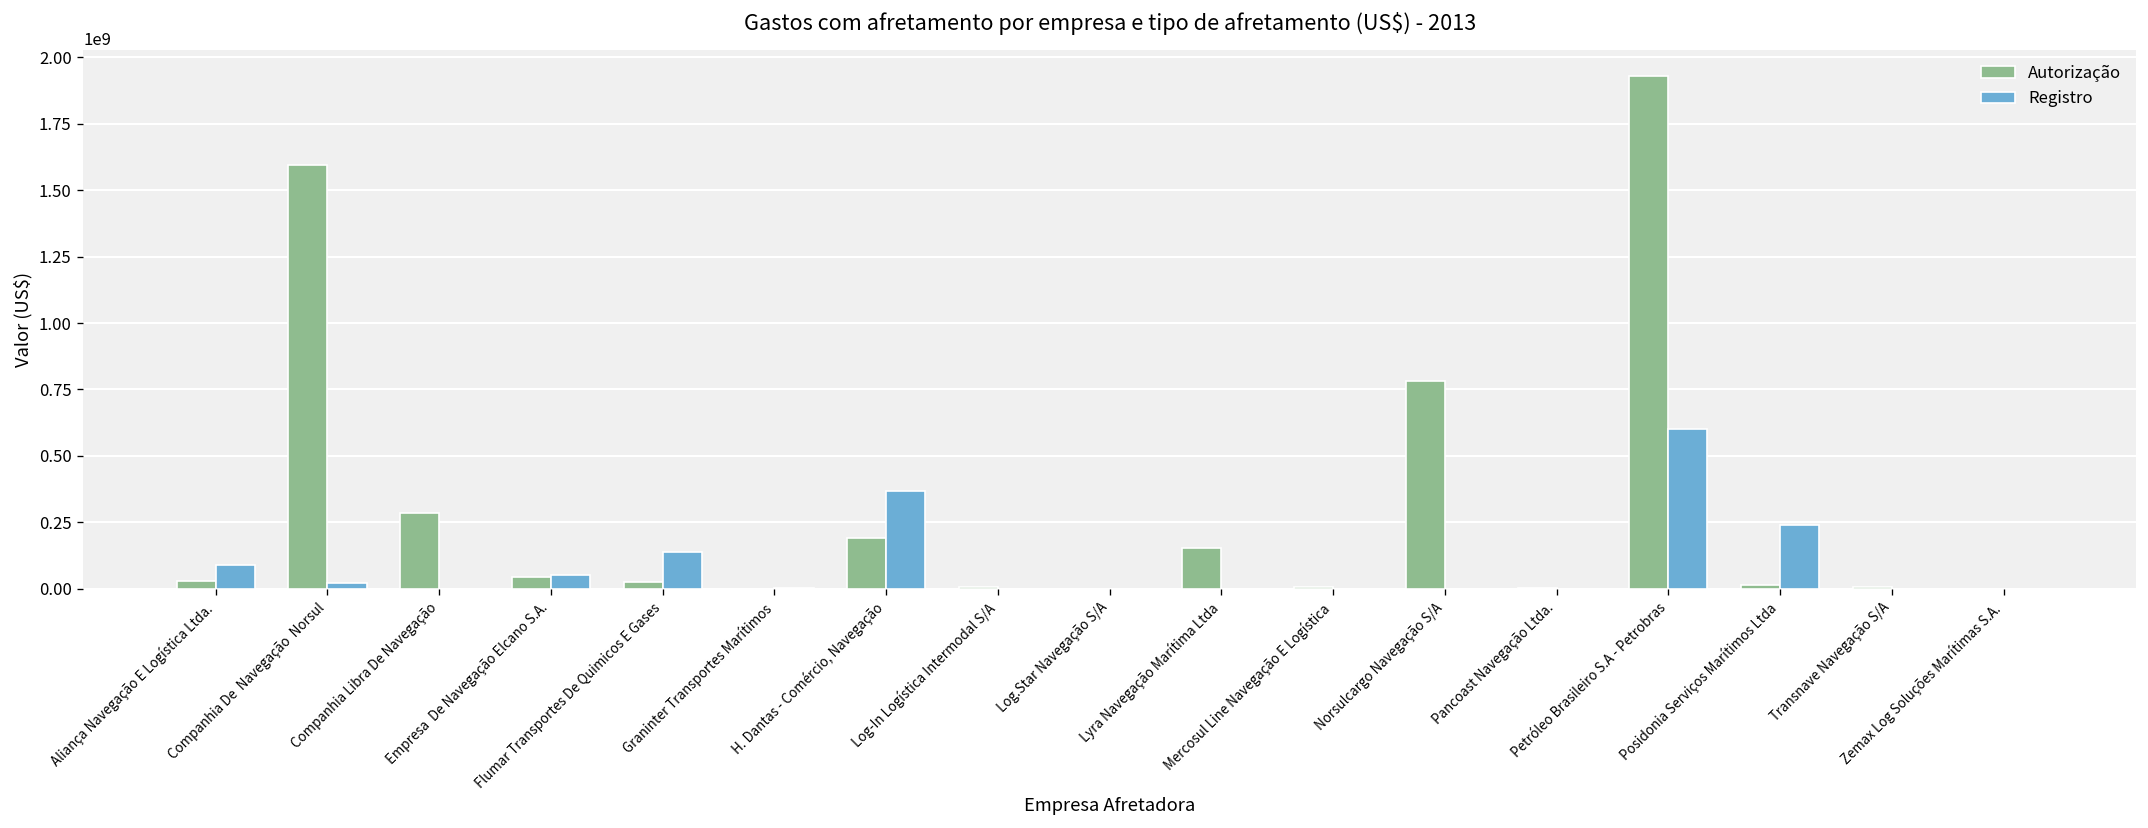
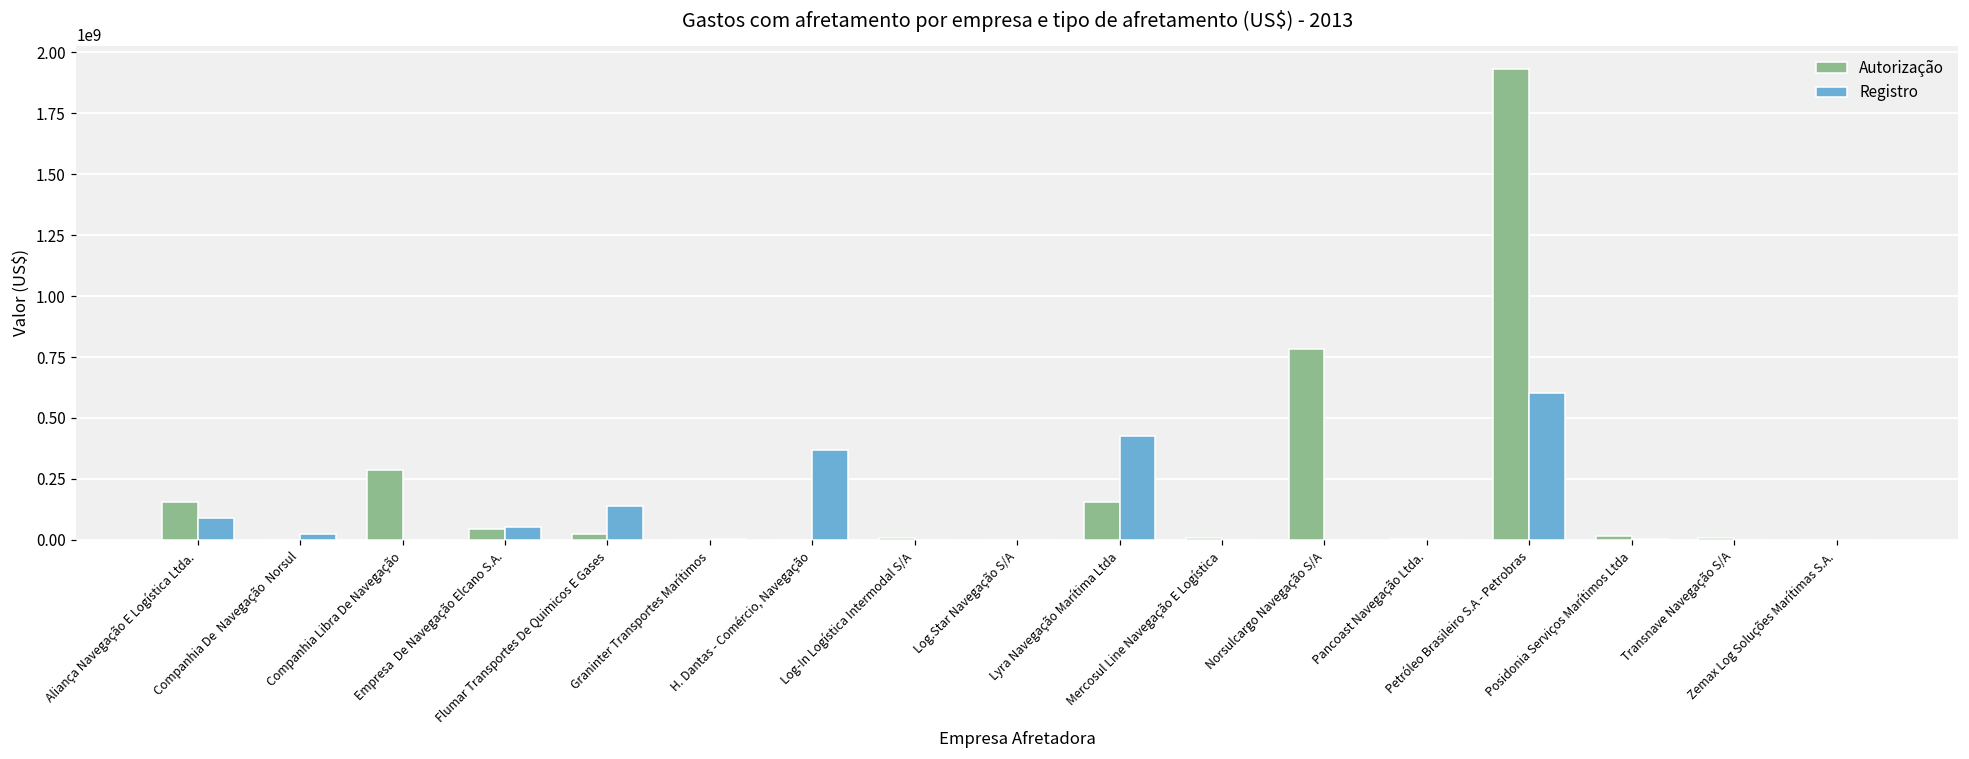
  {
    "Autorização": {
-     "Aliança Navegação E Logística Ltda.": 30000000,
-     "Companhia De Navegação Norsul": 1590000000,
+     "Aliança Navegação E Logística Ltda.": 160000000,
+     "Companhia De Navegação Norsul": 0,
      "Companhia Libra De Navegação": 290000000,
      "Empresa De Navegação Elcano S.A.": 40000000,
      "Flumar Transportes De Quimicos E Gases": 20000000,
-     "H. Dantas - Comércio, Navegação": 190000000,
+     "H. Dantas - Comércio, Navegação": 0,
      "Log.Star Navegação S/A": 0,
      "Lyra Navegação Marítima Ltda": 150000000,
      "Norsulcargo Navegação S/A": 780000000,
      "Petróleo Brasileiro S.A - Petrobras": 1930000000,
      "Posidonia Serviços Marítimos Ltda": 10000000
    },
    "Registro": {
      "Aliança Navegação E Logística Ltda.": 90000000,
      "Companhia De Navegação Norsul": 20000000,
      "Companhia Libra De Navegação": 0,
      "Empresa De Navegação Elcano S.A.": 50000000,
      "Flumar Transportes De Quimicos E Gases": 140000000,
      "H. Dantas - Comércio, Navegação": 370000000,
-     "Lyra Navegação Marítima Ltda": 0,
+     "Lyra Navegação Marítima Ltda": 430000000,
      "Mercosul Line Navegação E Logística": 0,
      "Pancoast Navegação Ltda.": 0,
      "Petróleo Brasileiro S.A - Petrobras": 600000000,
-     "Posidonia Serviços Marítimos Ltda": 240000000,
+     "Posidonia Serviços Marítimos Ltda": 0,
      "Transnave Navegação S/A": 0,
      "Zemax Log Soluções Marítimas S.A.": 0
    }
  }
